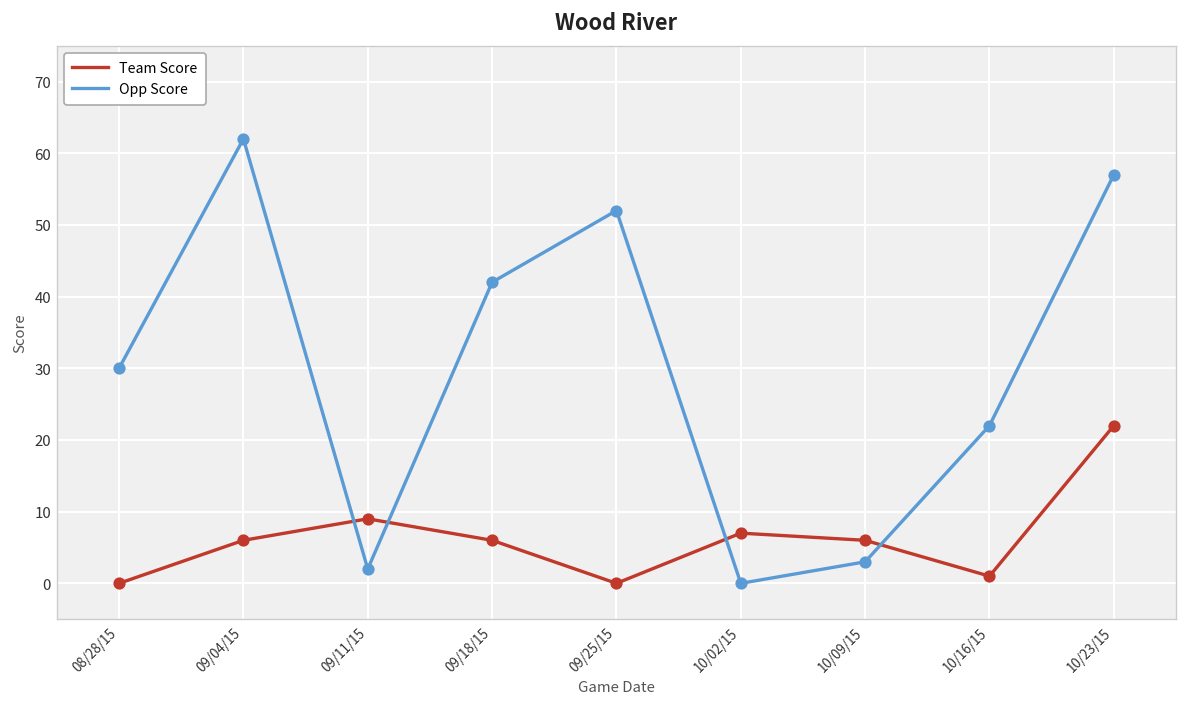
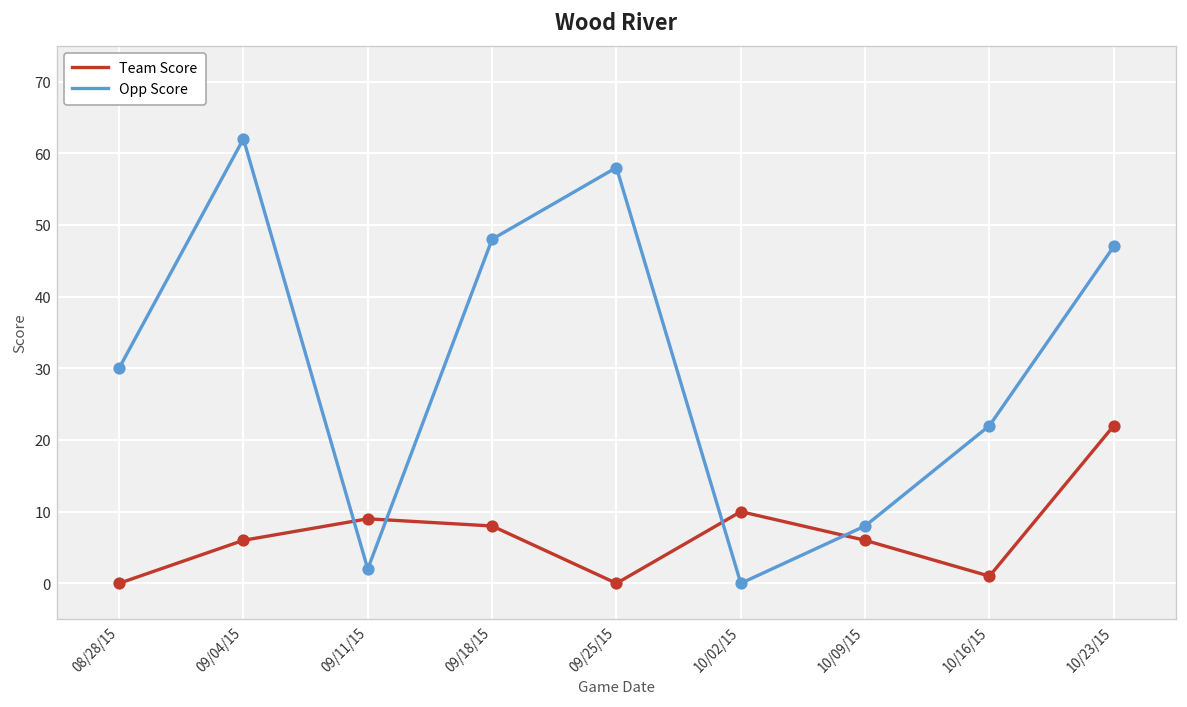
  {
    "Team Score": {
      "08/28/15": 0,
      "09/04/15": 6,
      "09/11/15": 9,
-     "09/18/15": 6,
+     "09/18/15": 8,
      "09/25/15": 0,
-     "10/02/15": 7,
+     "10/02/15": 10,
      "10/09/15": 6,
      "10/16/15": 1,
      "10/23/15": 22
    },
    "Opp Score": {
      "08/28/15": 30,
      "09/04/15": 62,
      "09/11/15": 2,
-     "09/18/15": 42,
-     "09/25/15": 52,
+     "09/18/15": 48,
+     "09/25/15": 58,
      "10/02/15": 0,
-     "10/09/15": 3,
+     "10/09/15": 8,
      "10/16/15": 22,
-     "10/23/15": 57
+     "10/23/15": 47
    }
  }
